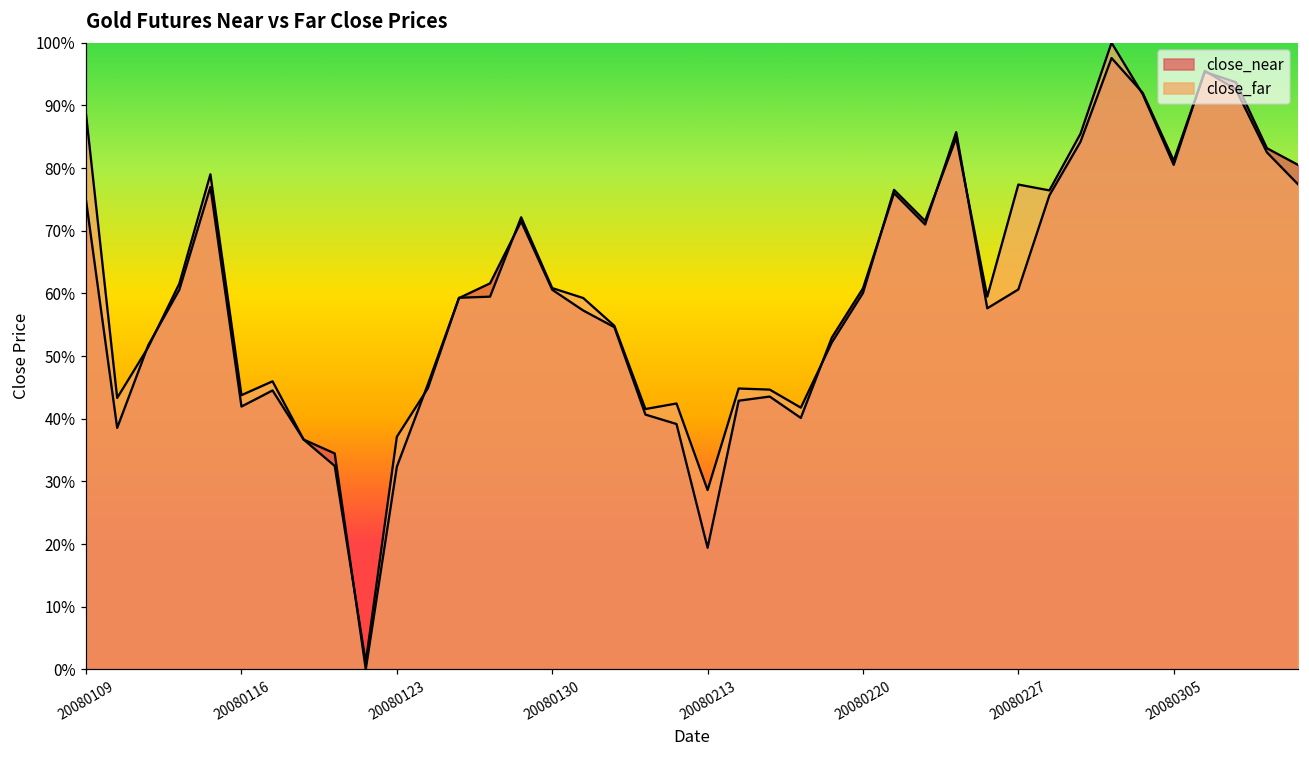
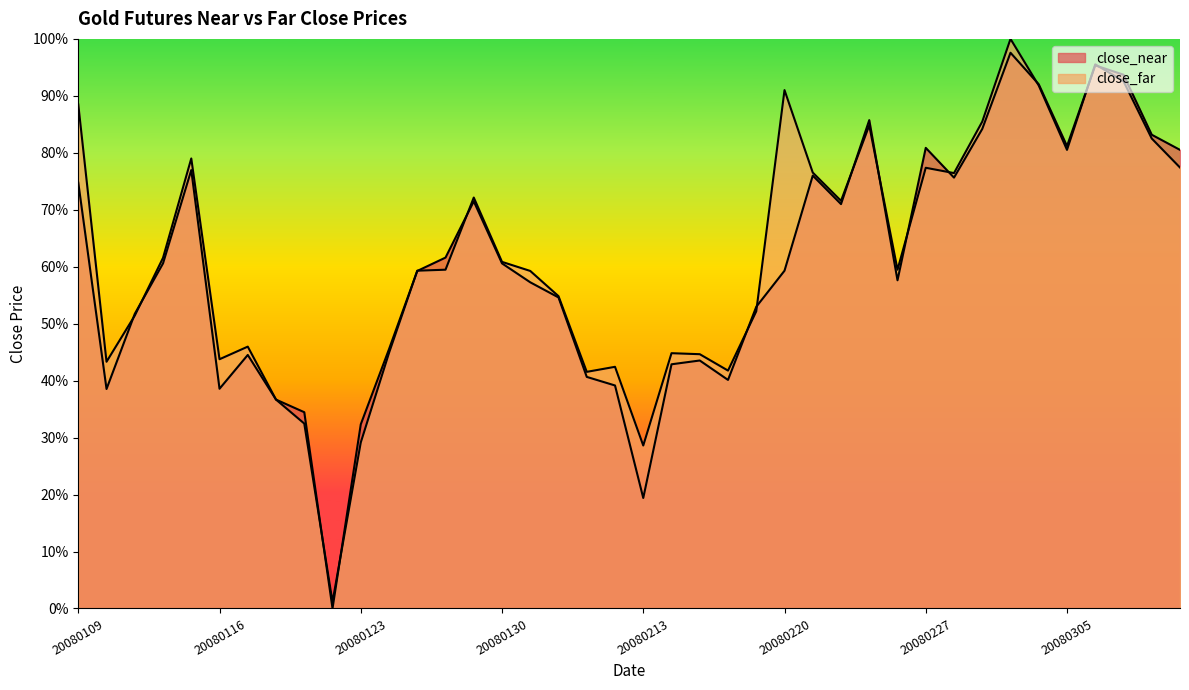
  {
    "close_near": {
      "20080109": "75%",
-     "20080116": "42%",
+     "20080116": "39%",
      "20080123": "32%",
      "20080213": "19%",
-     "20080220": "61%",
-     "20080227": "61%",
+     "20080220": "59%",
+     "20080227": "81%",
      "20080305": "81%"
    },
    "close_far": {
      "20080109": "88%",
      "20080116": "44%",
-     "20080123": "37%",
+     "20080123": "29%",
      "20080213": "29%",
-     "20080220": "60%",
+     "20080220": "91%",
      "20080227": "77%",
      "20080305": "81%"
    }
  }
